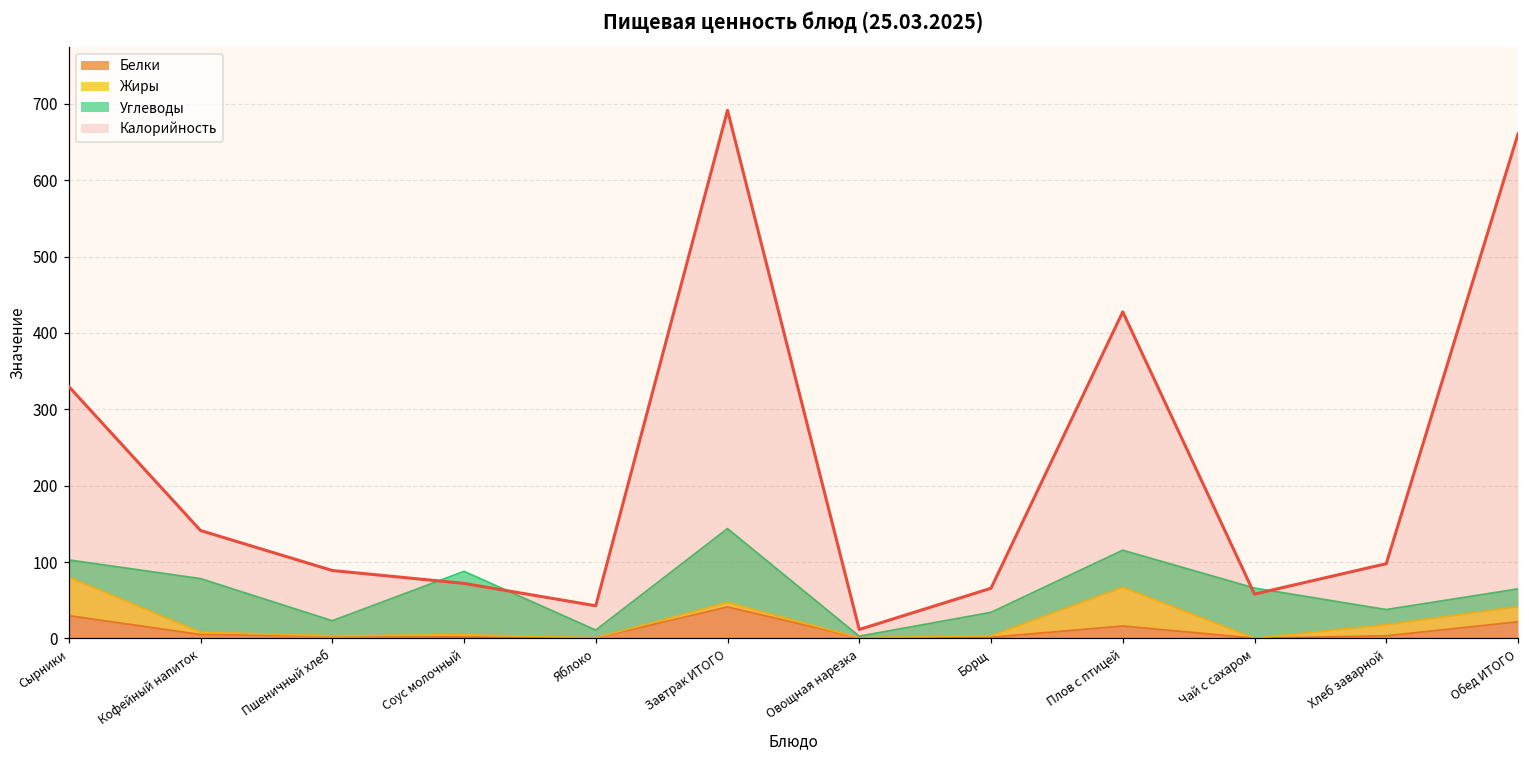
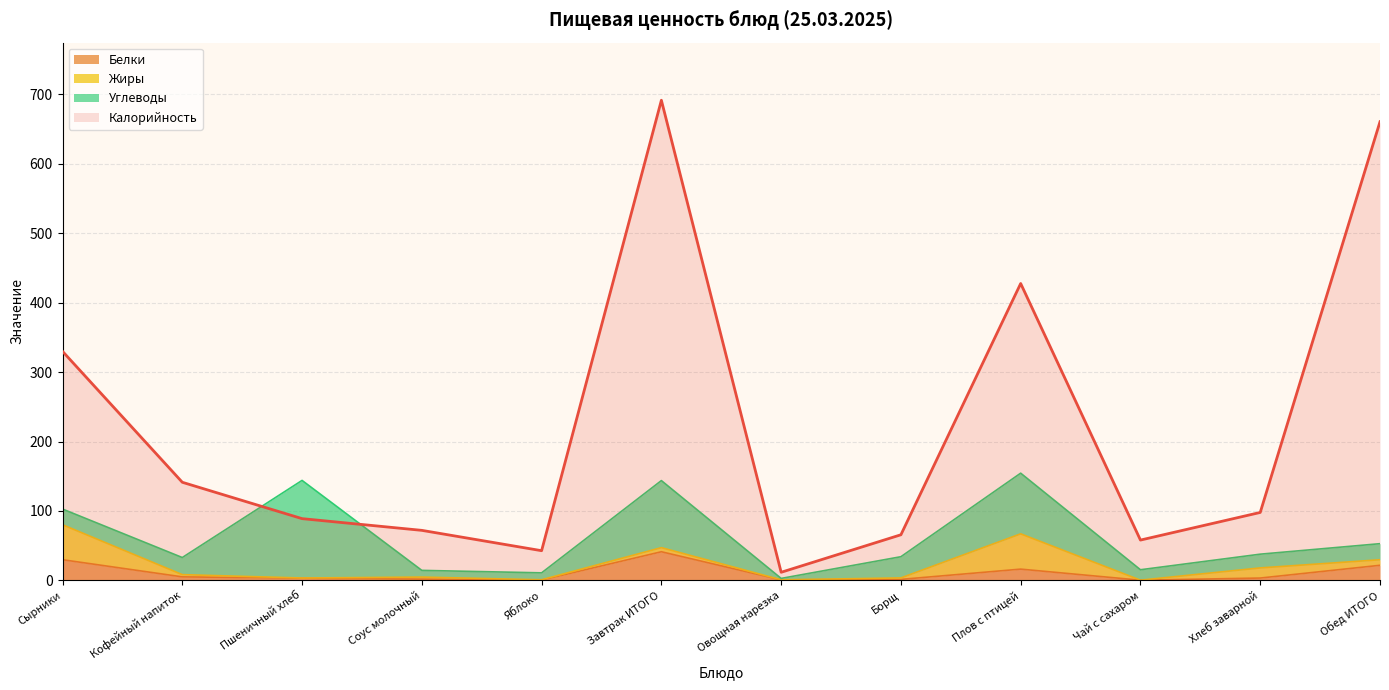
  {
    "Жиры": {
      "Сырники": 50,
      "Завтрак ИТОГО": 10,
      "Плов с птицей": 50,
      "Хлеб заварной": 10,
-     "Обед ИТОГО": 20
+     "Обед ИТОГО": 10
    },
    "Углеводы": {
      "Сырники": 20,
-     "Кофейный напиток": 70,
-     "Пшеничный хлеб": 20,
-     "Соус молочный": 80,
+     "Кофейный напиток": 20,
+     "Пшеничный хлеб": 140,
+     "Соус молочный": 10,
      "Яблоко": 10,
      "Завтрак ИТОГО": 100,
      "Борщ": 30,
-     "Плов с птицей": 50,
-     "Чай с сахаром": 70,
+     "Плов с птицей": 90,
+     "Чай с сахаром": 20,
      "Хлеб заварной": 20,
      "Обед ИТОГО": 20
    }
  }
